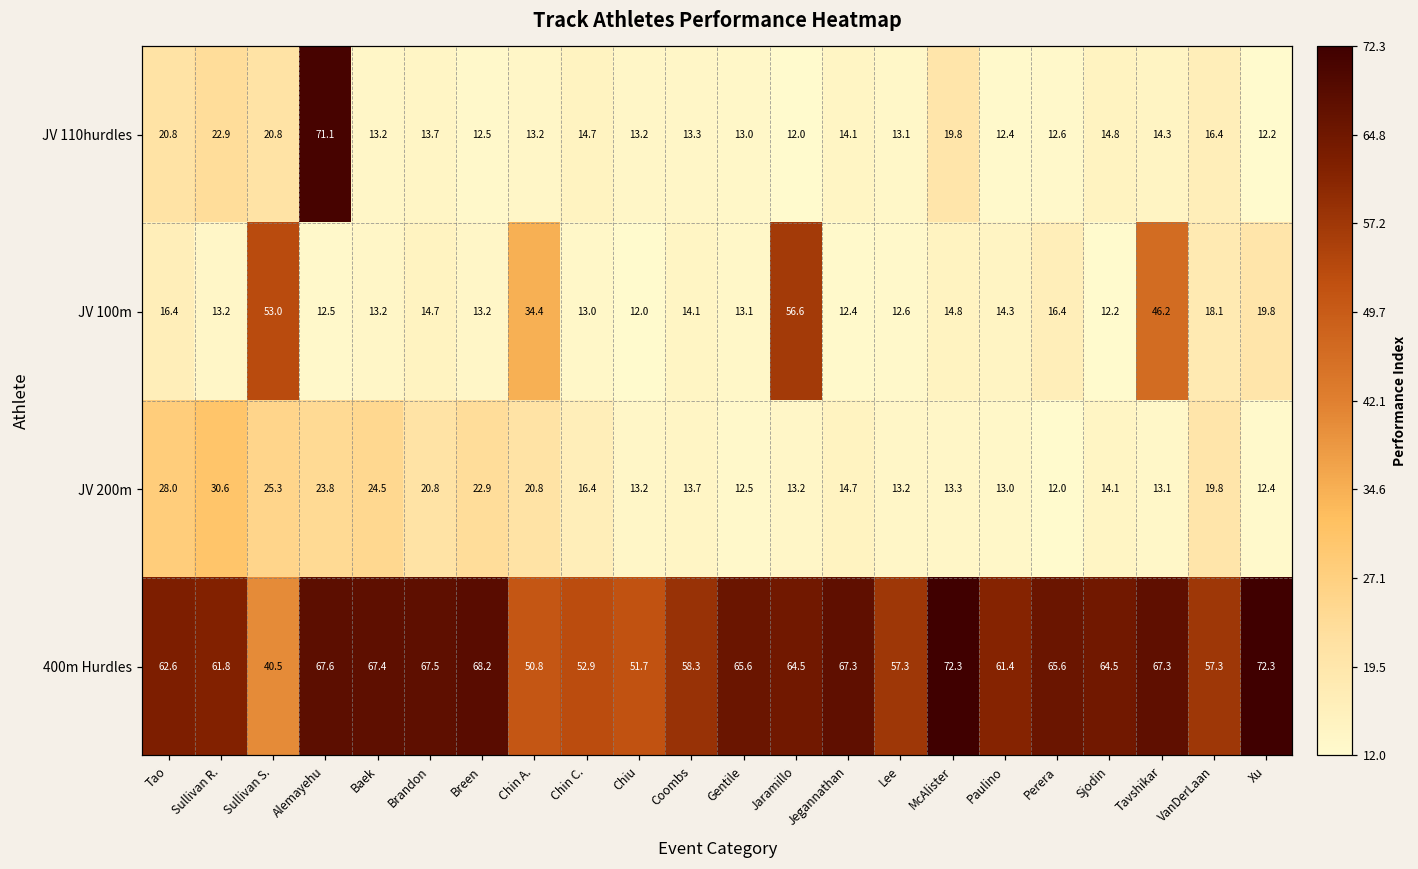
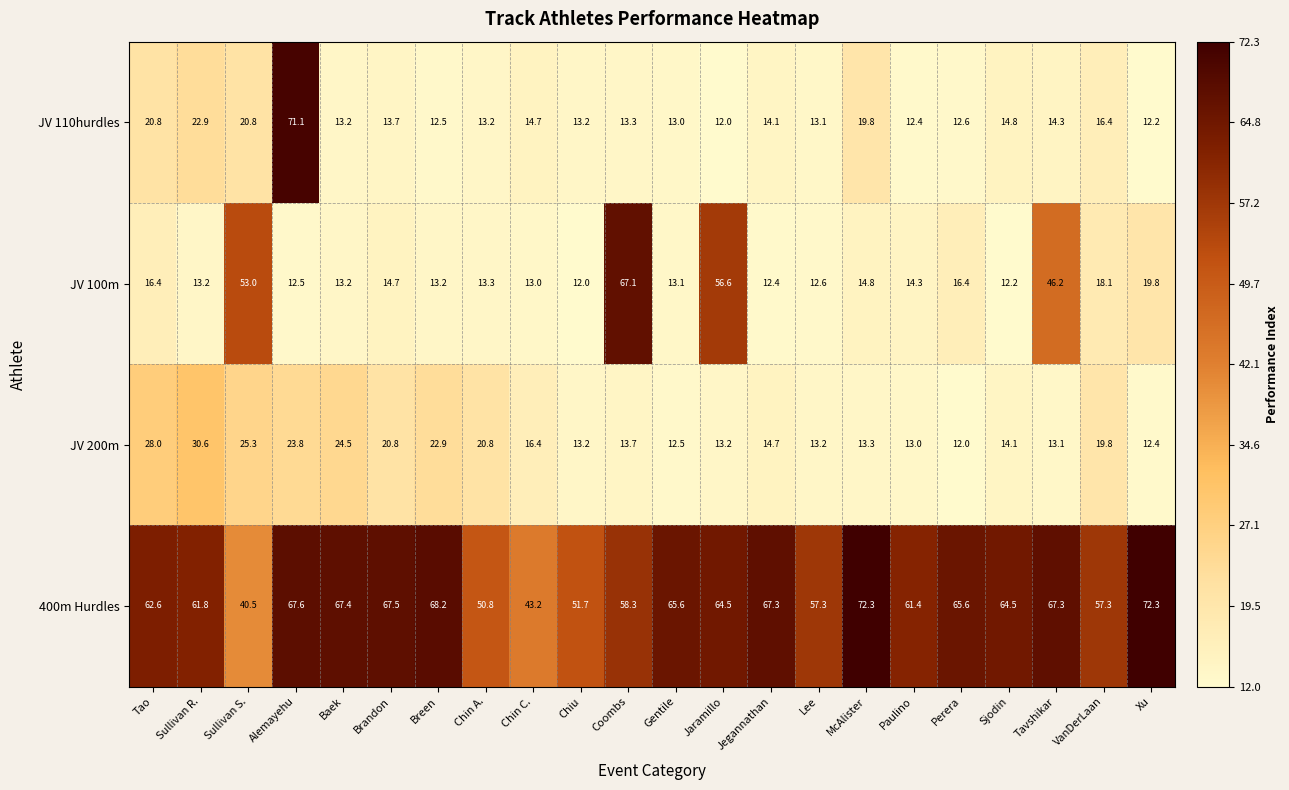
  {
    "JV 110hurdles": {
      "Tao": 20.8,
      "Sullivan R.": 22.9,
      "Sullivan S.": 20.8,
      "Alemayehu": 71.1,
      "Baek": 13.2,
      "Brandon": 13.7,
      "Breen": 12.5,
      "Chin A.": 13.2,
      "Chin C.": 14.7,
      "Chiu": 13.2,
      "Coombs": 13.3,
      "Gentile": 13.0,
      "Jaramillo": 12.0,
      "Jegannathan": 14.1,
      "Lee": 13.1,
      "McAlister": 19.8,
      "Paulino": 12.4,
      "Perera": 12.6,
      "Sjodin": 14.8,
      "Tavshikar": 14.3,
      "VanDerLaan": 16.4,
      "Xu": 12.2
    },
    "JV 100m": {
      "Tao": 16.4,
      "Sullivan R.": 13.2,
      "Sullivan S.": 53.0,
      "Alemayehu": 12.5,
      "Baek": 13.2,
      "Brandon": 14.7,
      "Breen": 13.2,
-     "Chin A.": 34.4,
+     "Chin A.": 13.3,
      "Chin C.": 13.0,
      "Chiu": 12.0,
-     "Coombs": 14.1,
+     "Coombs": 67.1,
      "Gentile": 13.1,
      "Jaramillo": 56.6,
      "Jegannathan": 12.4,
      "Lee": 12.6,
      "McAlister": 14.8,
      "Paulino": 14.3,
      "Perera": 16.4,
      "Sjodin": 12.2,
      "Tavshikar": 46.2,
      "VanDerLaan": 18.1,
      "Xu": 19.8
    },
    "JV 200m": {
      "Tao": 28.0,
      "Sullivan R.": 30.6,
      "Sullivan S.": 25.3,
      "Alemayehu": 23.8,
      "Baek": 24.5,
      "Brandon": 20.8,
      "Breen": 22.9,
      "Chin A.": 20.8,
      "Chin C.": 16.4,
      "Chiu": 13.2,
      "Coombs": 13.7,
      "Gentile": 12.5,
      "Jaramillo": 13.2,
      "Jegannathan": 14.7,
      "Lee": 13.2,
      "McAlister": 13.3,
      "Paulino": 13.0,
      "Perera": 12.0,
      "Sjodin": 14.1,
      "Tavshikar": 13.1,
      "VanDerLaan": 19.8,
      "Xu": 12.4
    },
    "400m Hurdles": {
      "Tao": 62.6,
      "Sullivan R.": 61.8,
      "Sullivan S.": 40.5,
      "Alemayehu": 67.6,
      "Baek": 67.4,
      "Brandon": 67.5,
      "Breen": 68.2,
      "Chin A.": 50.8,
-     "Chin C.": 52.9,
+     "Chin C.": 43.2,
      "Chiu": 51.7,
      "Coombs": 58.3,
      "Gentile": 65.6,
      "Jaramillo": 64.5,
      "Jegannathan": 67.3,
      "Lee": 57.3,
      "McAlister": 72.3,
      "Paulino": 61.4,
      "Perera": 65.6,
      "Sjodin": 64.5,
      "Tavshikar": 67.3,
      "VanDerLaan": 57.3,
      "Xu": 72.3
    }
  }
